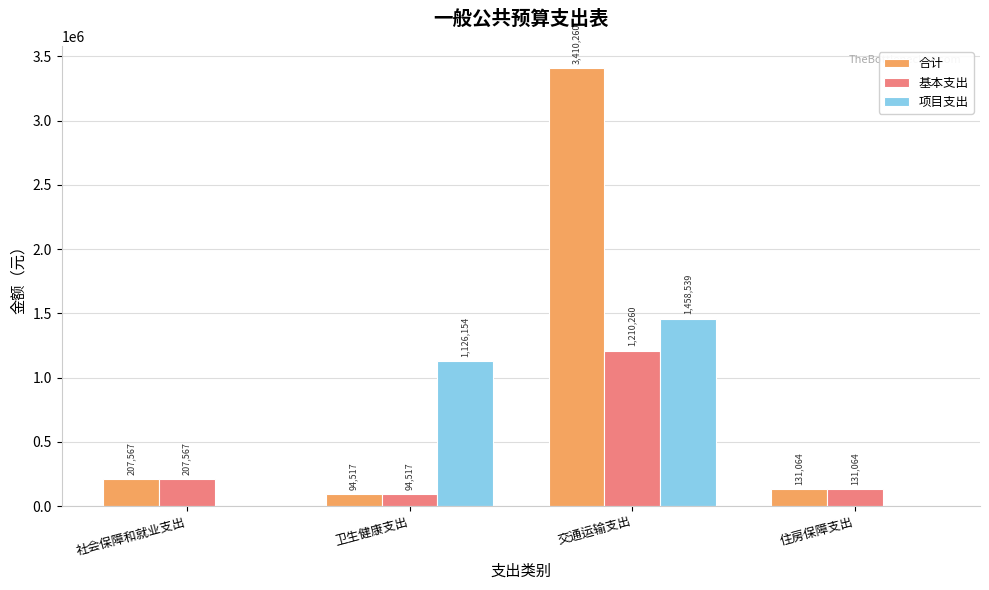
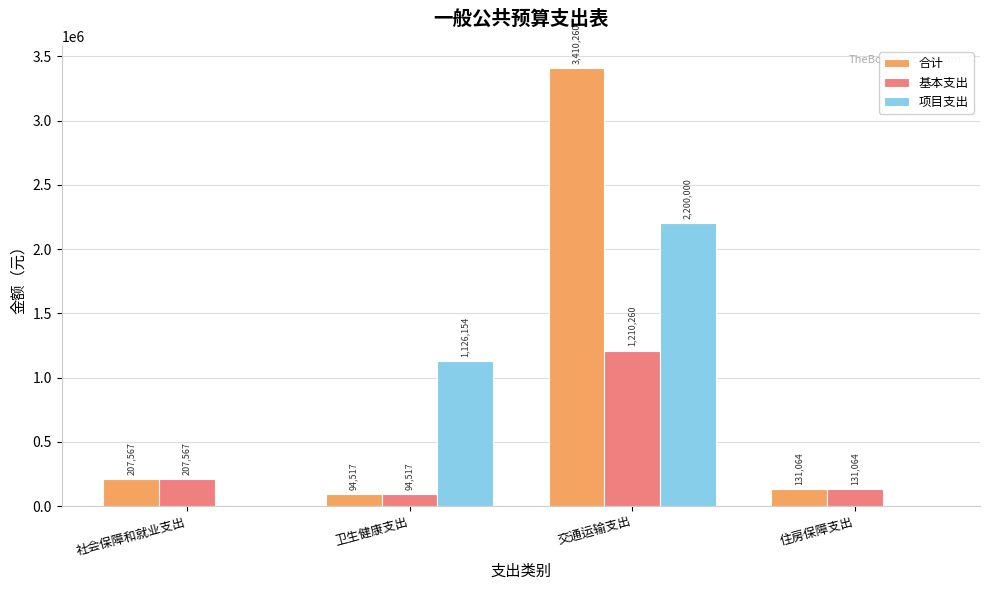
  {
    "项目支出": {
      "卫生健康支出": "1,126,154",
-     "交通运输支出": "1,458,539"
+     "交通运输支出": "2,200,000"
    }
  }
